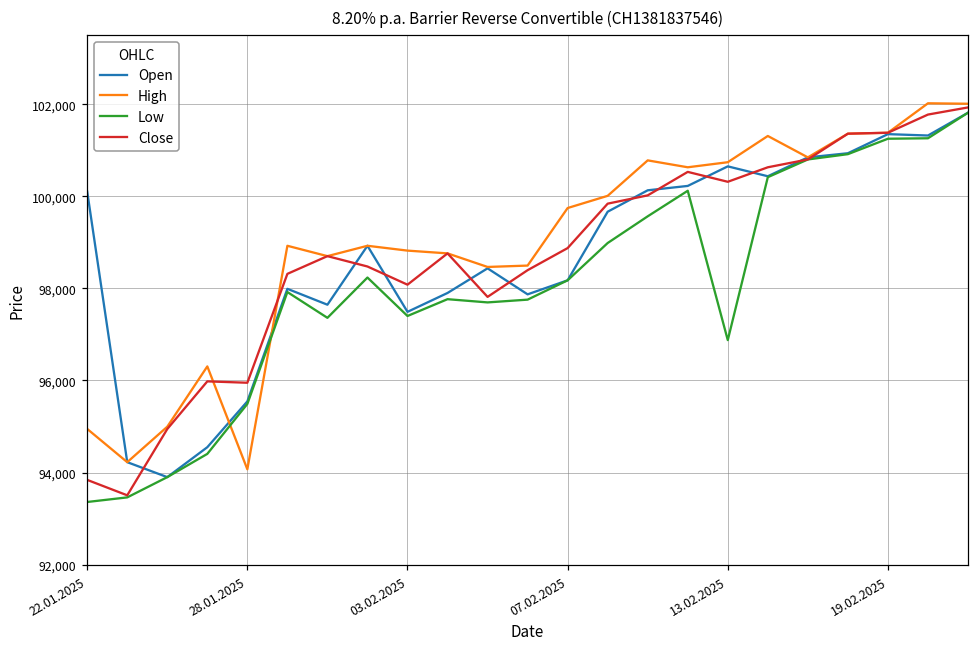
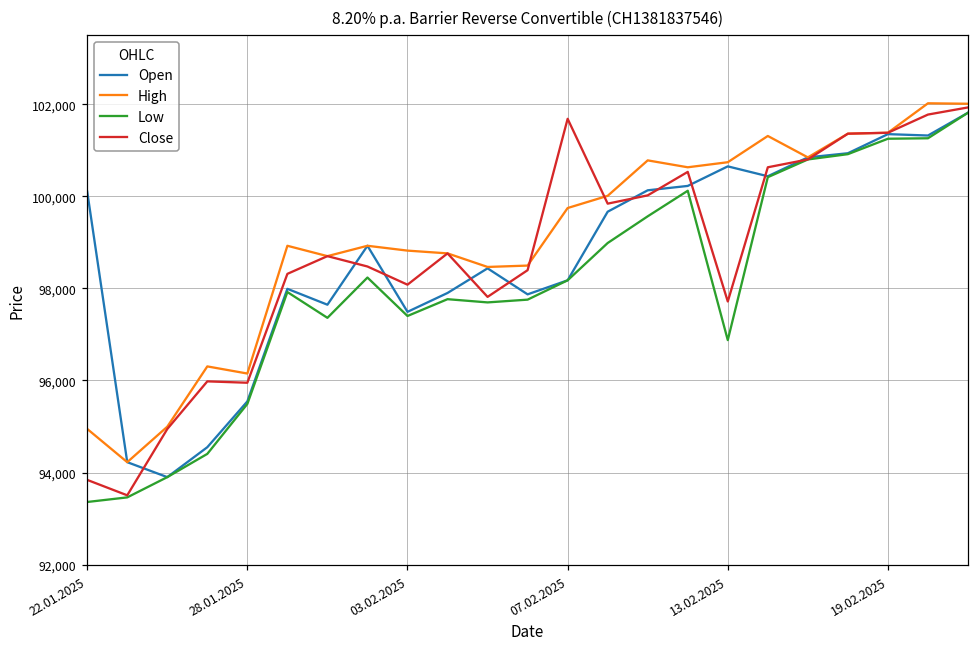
  {
    "Open": {
      "22.01.2025": "100,100",
      "03.02.2025": "97,500",
      "13.02.2025": "100,700"
    },
    "High": {
      "22.01.2025": "94,900",
-     "28.01.2025": "94,100",
+     "28.01.2025": "96,200",
      "03.02.2025": "98,800",
      "07.02.2025": "99,700",
      "13.02.2025": "100,700"
    },
    "Low": {
      "22.01.2025": "93,400",
      "03.02.2025": "97,400",
      "13.02.2025": "96,900",
      "19.02.2025": "101,300"
    },
    "Close": {
      "22.01.2025": "93,800",
      "28.01.2025": "96,000",
      "03.02.2025": "98,100",
-     "07.02.2025": "98,900",
-     "13.02.2025": "100,300"
+     "07.02.2025": "101,700",
+     "13.02.2025": "97,700"
    }
  }
